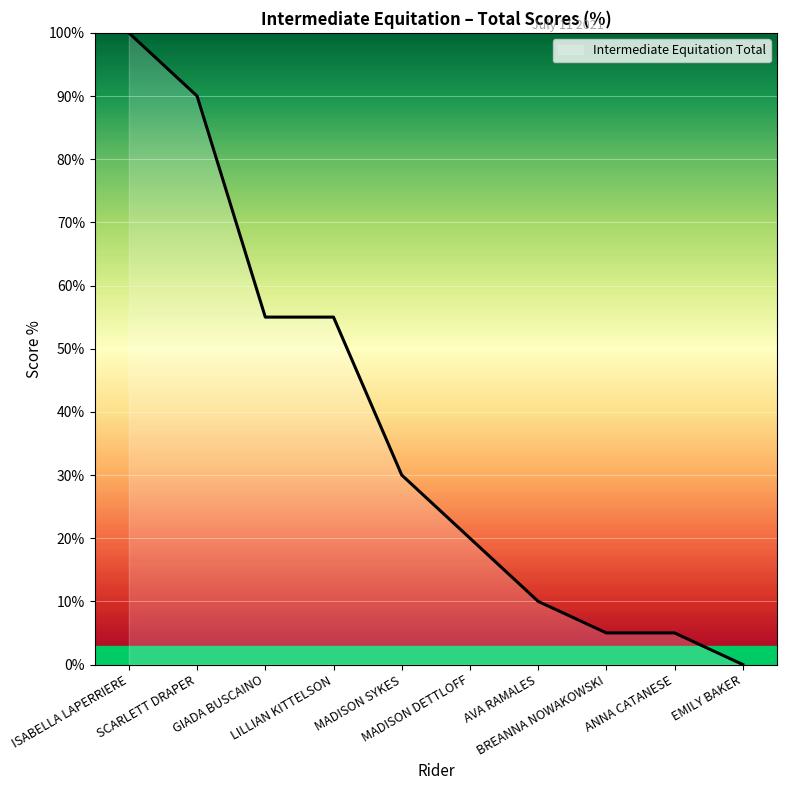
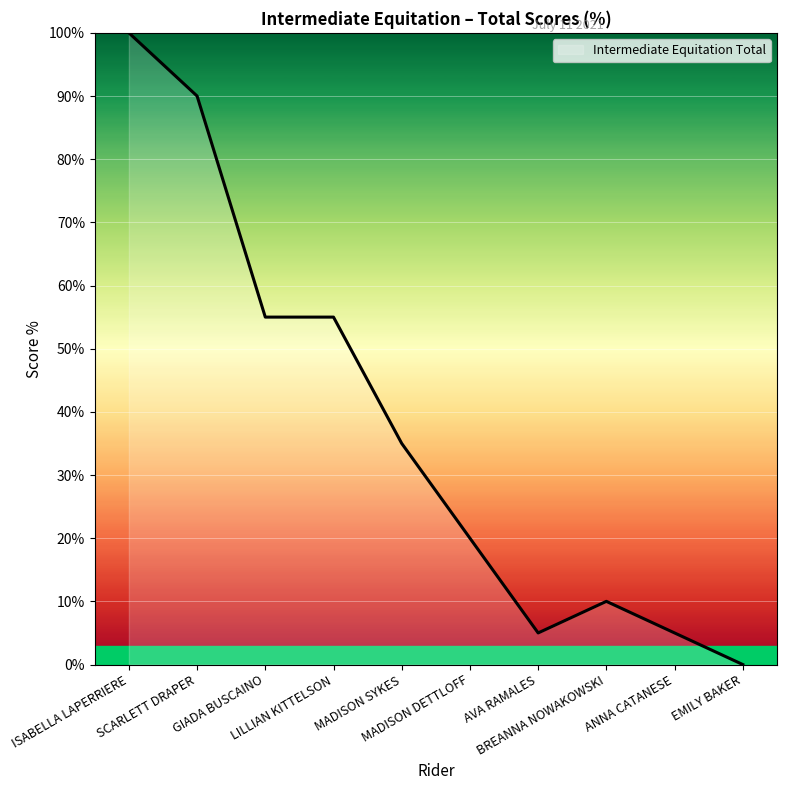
  {
    "ISABELLA LAPERRIERE": "100%",
    "SCARLETT DRAPER": "90%",
    "GIADA BUSCAINO": "55%",
    "LILLIAN KITTELSON": "55%",
-   "MADISON SYKES": "30%",
+   "MADISON SYKES": "35%",
    "MADISON DETTLOFF": "20%",
-   "AVA RAMALES": "10%",
-   "BREANNA NOWAKOWSKI": "5%",
+   "AVA RAMALES": "5%",
+   "BREANNA NOWAKOWSKI": "10%",
    "ANNA CATANESE": "5%"
  }
